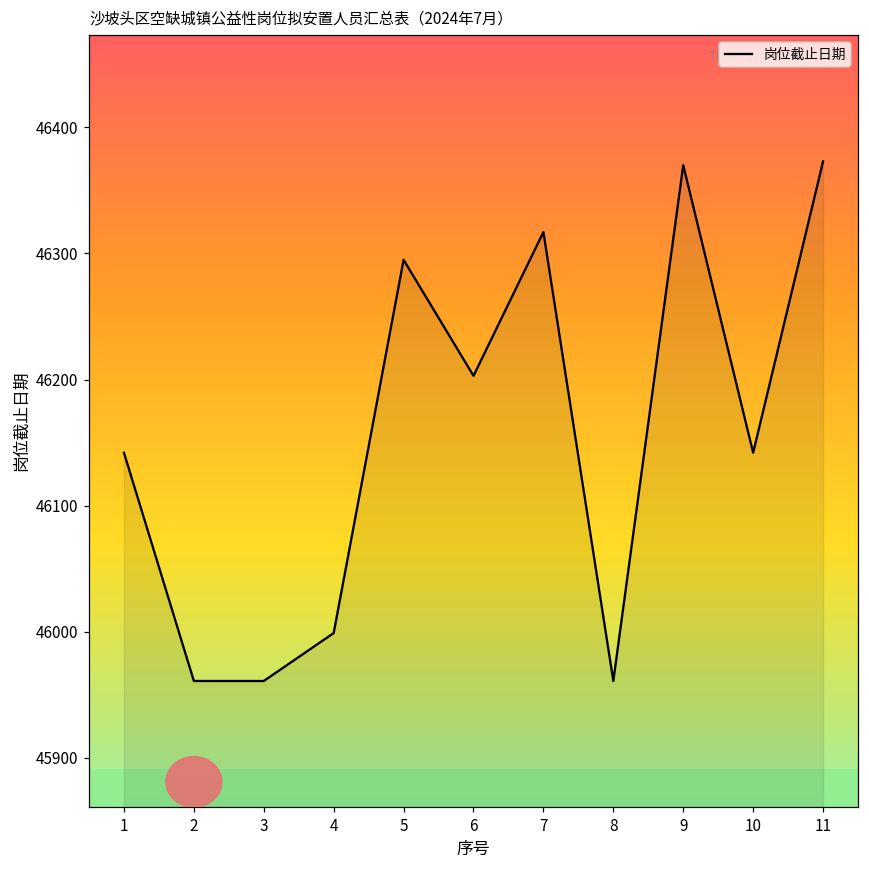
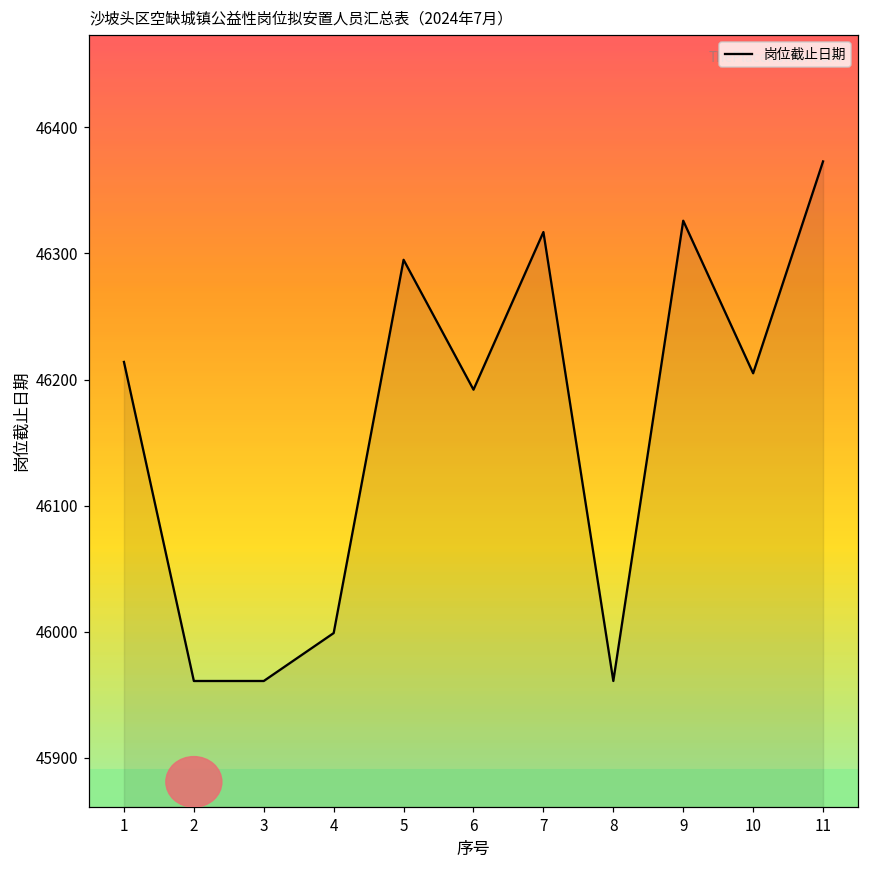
  {
    "岗位截止日期": {
-     "1": 46142,
+     "1": 46214,
      "2": 45961,
      "3": 45961,
      "4": 45999,
      "5": 46295,
-     "6": 46203,
+     "6": 46192,
      "7": 46317,
      "8": 45961,
-     "9": 46370,
-     "10": 46142,
+     "9": 46326,
+     "10": 46205,
      "11": 46373
    }
  }
